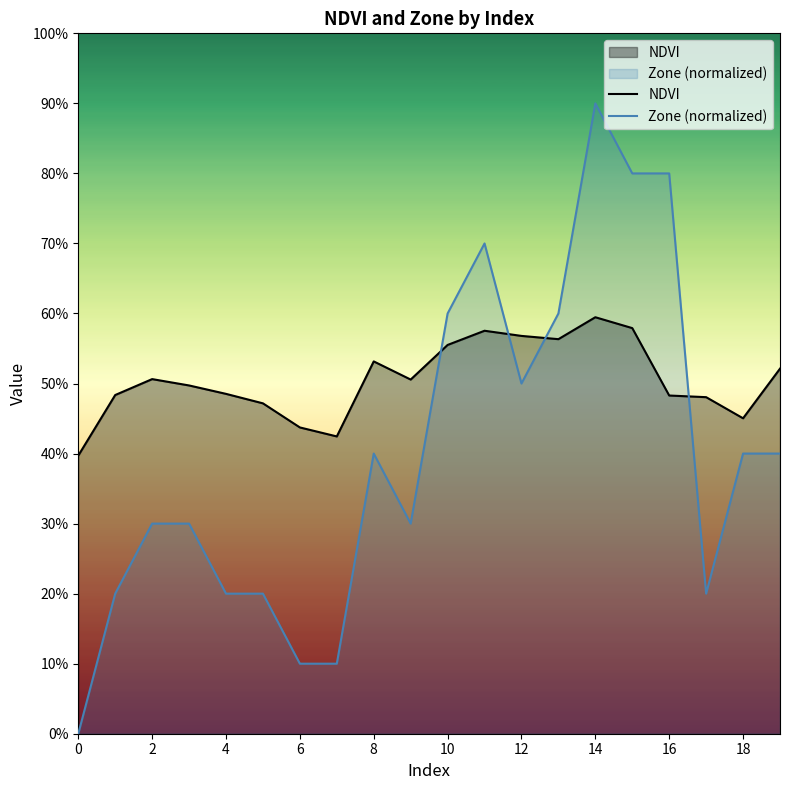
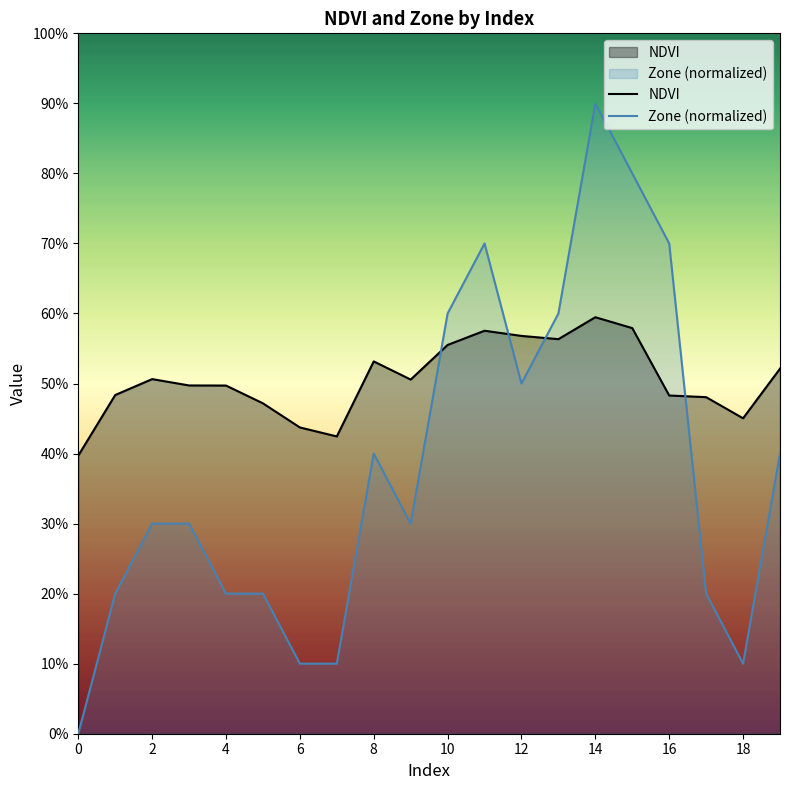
  {
    "NDVI": {
      "0": "40%",
      "2": "51%",
-     "4": "49%",
+     "4": "50%",
      "6": "44%",
      "8": "53%",
      "10": "56%",
      "12": "57%",
      "14": "59%",
      "16": "48%",
      "18": "45%"
    },
    "Zone (normalized)": {
      "0": "0%",
      "2": "30%",
      "4": "20%",
      "6": "10%",
      "8": "40%",
      "10": "60%",
      "12": "50%",
      "14": "90%",
-     "16": "80%",
-     "18": "40%"
+     "16": "70%",
+     "18": "10%"
    }
  }
